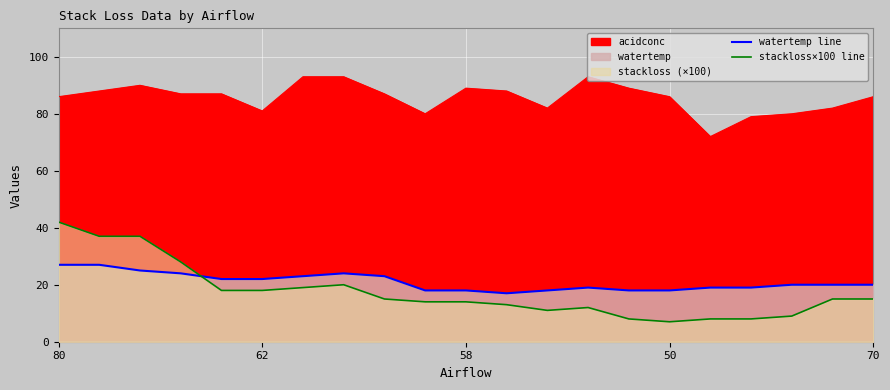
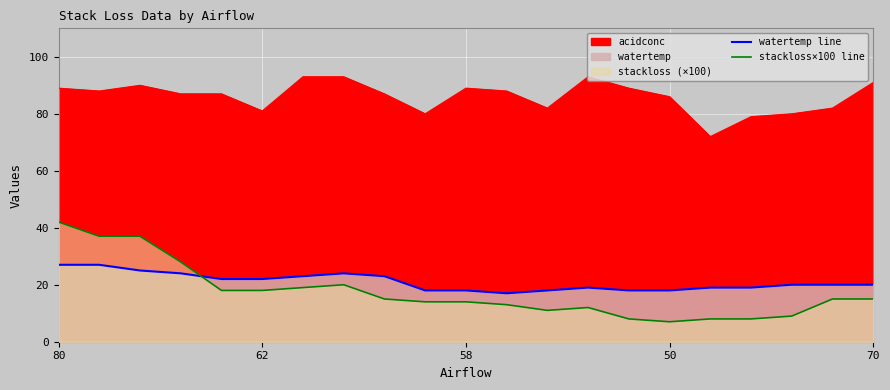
  {
    "acidconc": {
-     "80": 86,
+     "80": 89,
      "62": 81,
      "58": 89,
      "50": 86,
-     "70": 86
+     "70": 91
    }
  }
